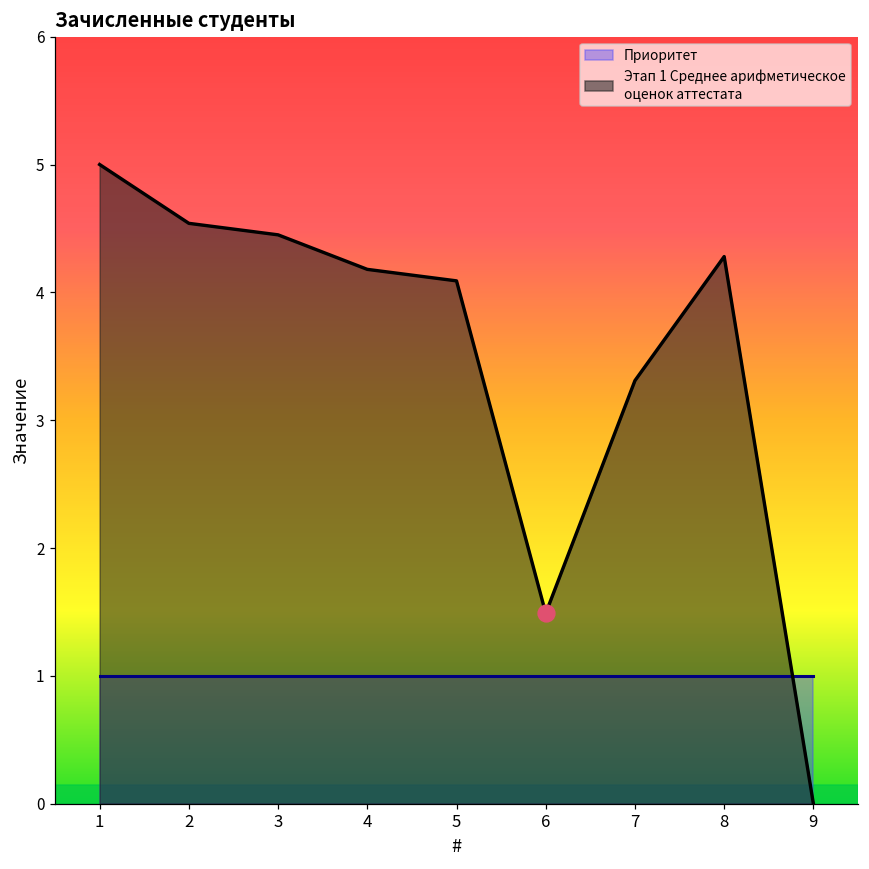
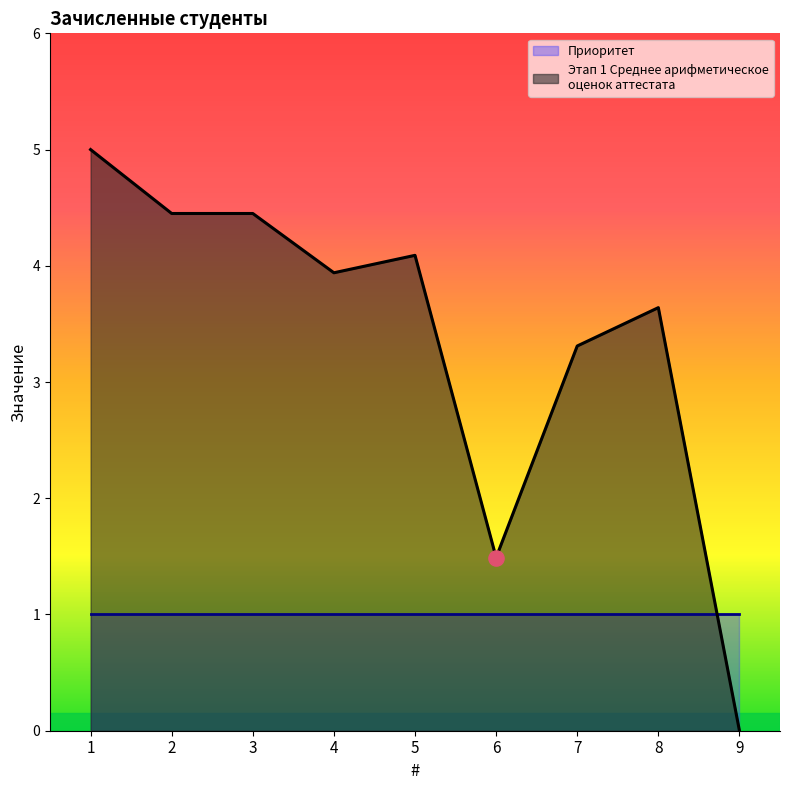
  {
    "Приоритет": {
      "1": 1.00,
      "2": 1.00,
      "3": 1.00,
      "4": 1.00,
      "5": 1.00,
      "6": 1.00,
      "7": 1.00,
      "8": 1.00,
      "9": 1.00
    },
    "Этап 1 Среднее арифметическое оценок аттестата": {
      "1": 5.00,
-     "2": 4.54,
+     "2": 4.45,
      "3": 4.45,
-     "4": 4.18,
+     "4": 3.94,
      "5": 4.09,
      "7": 3.31,
-     "8": 4.28
+     "8": 3.64
    }
  }
